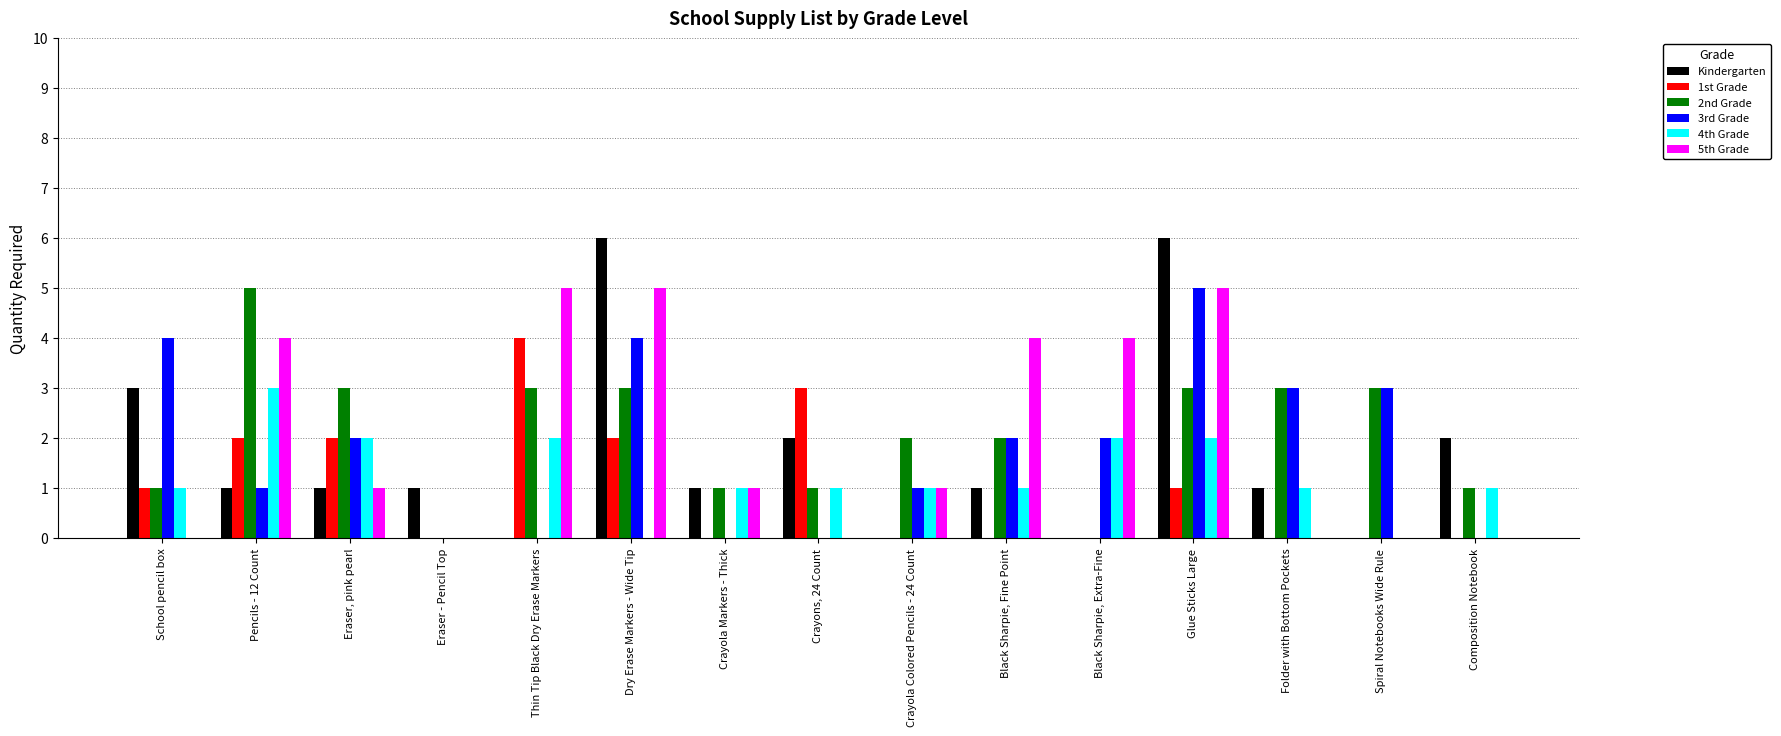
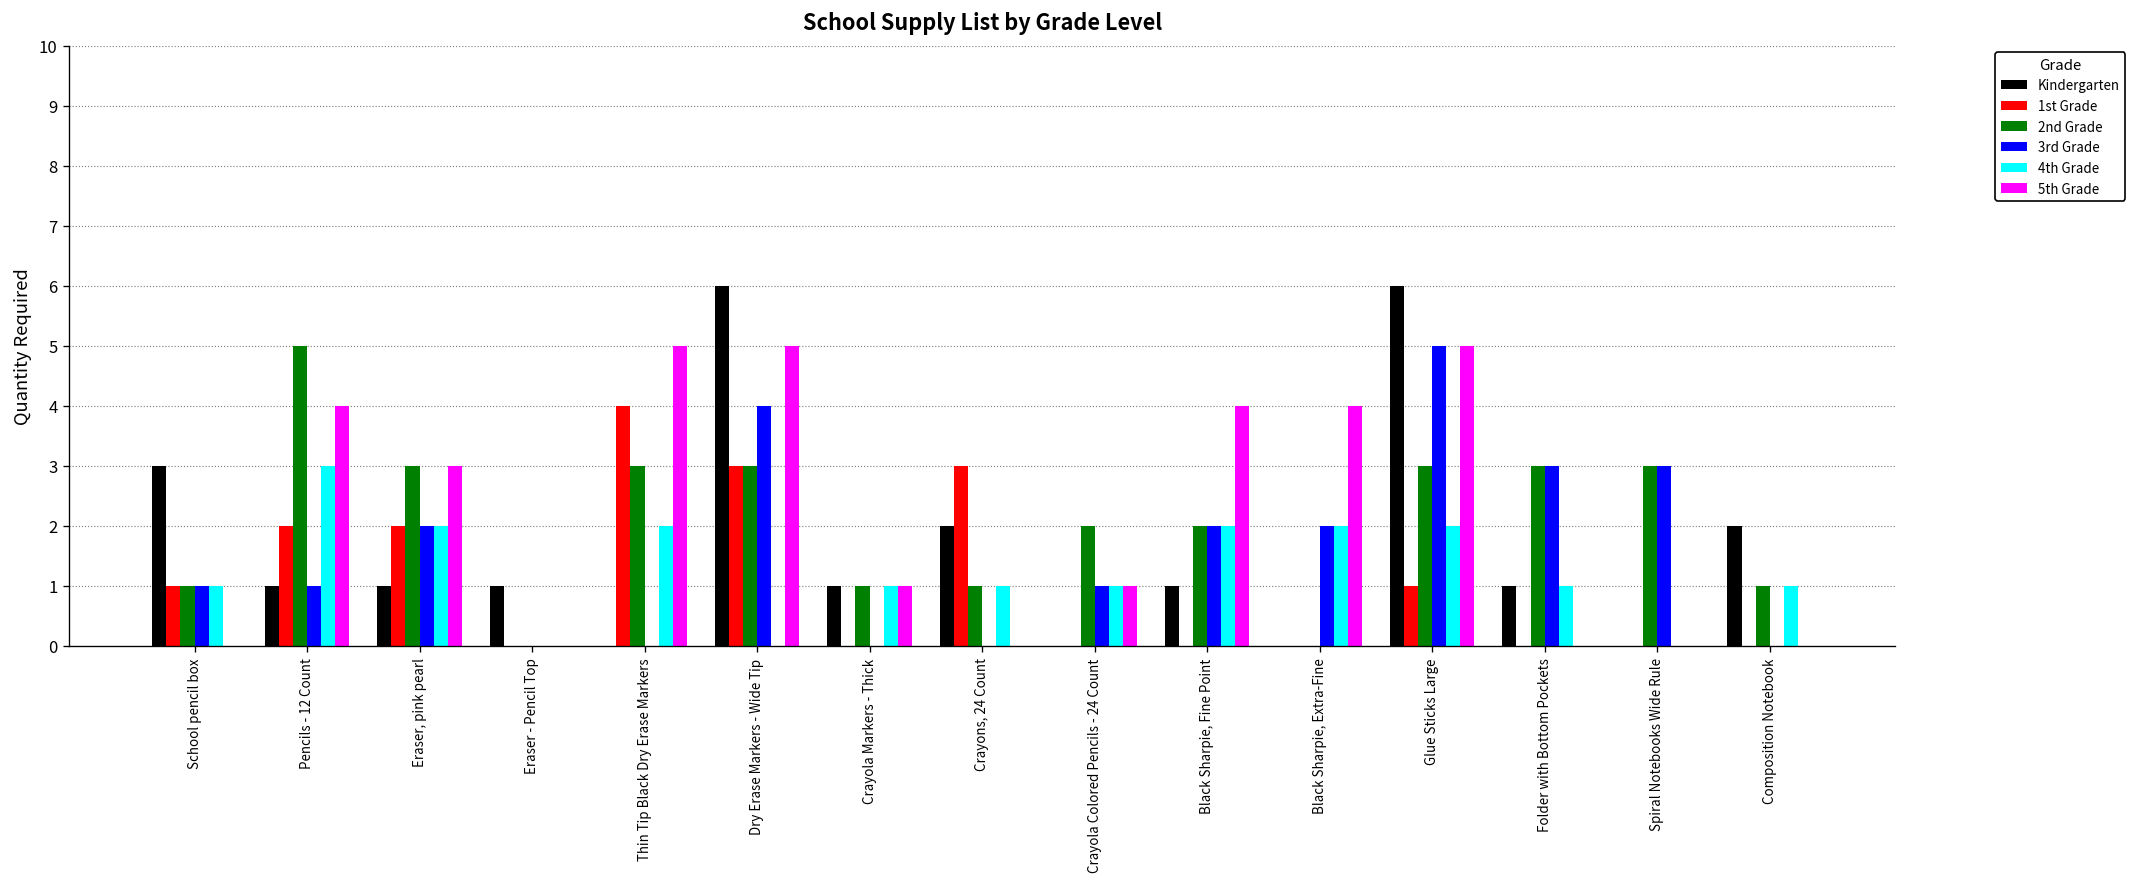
  {
    "Kindergarten": {
      "School pencil box": 3,
      "Pencils - 12 Count": 1,
      "Eraser, pink pearl": 1,
      "Eraser - Pencil Top": 1,
      "Thin Tip Black Dry Erase Markers": 0,
      "Dry Erase Markers - Wide Tip": 6,
      "Crayola Markers - Thick": 1,
      "Crayons, 24 Count": 2,
      "Crayola Colored Pencils - 24 Count": 0,
      "Black Sharpie, Fine Point": 1,
      "Black Sharpie, Extra-Fine": 0,
      "Glue Sticks Large": 6,
      "Folder with Bottom Pockets": 1,
      "Spiral Notebooks Wide Rule": 0,
      "Composition Notebook": 2
    },
    "1st Grade": {
      "School pencil box": 1,
      "Pencils - 12 Count": 2,
      "Eraser, pink pearl": 2,
      "Eraser - Pencil Top": 0,
      "Thin Tip Black Dry Erase Markers": 4,
-     "Dry Erase Markers - Wide Tip": 2,
+     "Dry Erase Markers - Wide Tip": 3,
      "Crayola Markers - Thick": 0,
      "Crayons, 24 Count": 3,
      "Crayola Colored Pencils - 24 Count": 0,
      "Black Sharpie, Fine Point": 0,
      "Black Sharpie, Extra-Fine": 0,
      "Glue Sticks Large": 1,
      "Folder with Bottom Pockets": 0,
      "Spiral Notebooks Wide Rule": 0,
      "Composition Notebook": 0
    },
    "2nd Grade": {
      "School pencil box": 1,
      "Pencils - 12 Count": 5,
      "Eraser, pink pearl": 3,
      "Eraser - Pencil Top": 0,
      "Thin Tip Black Dry Erase Markers": 3,
      "Dry Erase Markers - Wide Tip": 3,
      "Crayola Markers - Thick": 1,
      "Crayons, 24 Count": 1,
      "Crayola Colored Pencils - 24 Count": 2,
      "Black Sharpie, Fine Point": 2,
      "Black Sharpie, Extra-Fine": 0,
      "Glue Sticks Large": 3,
      "Folder with Bottom Pockets": 3,
      "Spiral Notebooks Wide Rule": 3,
      "Composition Notebook": 1
    },
    "3rd Grade": {
-     "School pencil box": 4,
+     "School pencil box": 1,
      "Pencils - 12 Count": 1,
      "Eraser, pink pearl": 2,
      "Eraser - Pencil Top": 0,
      "Thin Tip Black Dry Erase Markers": 0,
      "Dry Erase Markers - Wide Tip": 4,
      "Crayola Markers - Thick": 0,
      "Crayons, 24 Count": 0,
      "Crayola Colored Pencils - 24 Count": 1,
      "Black Sharpie, Fine Point": 2,
      "Black Sharpie, Extra-Fine": 2,
      "Glue Sticks Large": 5,
      "Folder with Bottom Pockets": 3,
      "Spiral Notebooks Wide Rule": 3,
      "Composition Notebook": 0
    },
    "4th Grade": {
      "School pencil box": 1,
      "Pencils - 12 Count": 3,
      "Eraser, pink pearl": 2,
      "Eraser - Pencil Top": 0,
      "Thin Tip Black Dry Erase Markers": 2,
      "Dry Erase Markers - Wide Tip": 0,
      "Crayola Markers - Thick": 1,
      "Crayons, 24 Count": 1,
      "Crayola Colored Pencils - 24 Count": 1,
-     "Black Sharpie, Fine Point": 1,
+     "Black Sharpie, Fine Point": 2,
      "Black Sharpie, Extra-Fine": 2,
      "Glue Sticks Large": 2,
      "Folder with Bottom Pockets": 1,
      "Spiral Notebooks Wide Rule": 0,
      "Composition Notebook": 1
    },
    "5th Grade": {
      "School pencil box": 0,
      "Pencils - 12 Count": 4,
-     "Eraser, pink pearl": 1,
+     "Eraser, pink pearl": 3,
      "Eraser - Pencil Top": 0,
      "Thin Tip Black Dry Erase Markers": 5,
      "Dry Erase Markers - Wide Tip": 5,
      "Crayola Markers - Thick": 1,
      "Crayons, 24 Count": 0,
      "Crayola Colored Pencils - 24 Count": 1,
      "Black Sharpie, Fine Point": 4,
      "Black Sharpie, Extra-Fine": 4,
      "Glue Sticks Large": 5,
      "Folder with Bottom Pockets": 0,
      "Spiral Notebooks Wide Rule": 0,
      "Composition Notebook": 0
    }
  }
